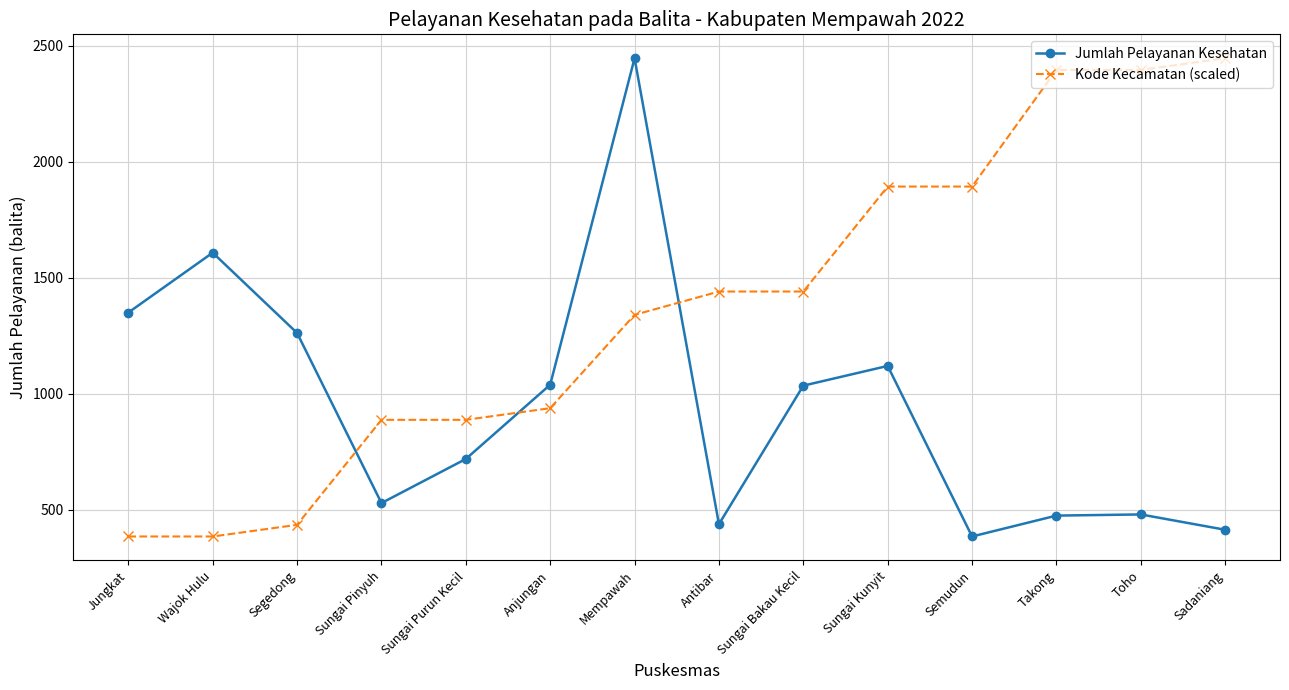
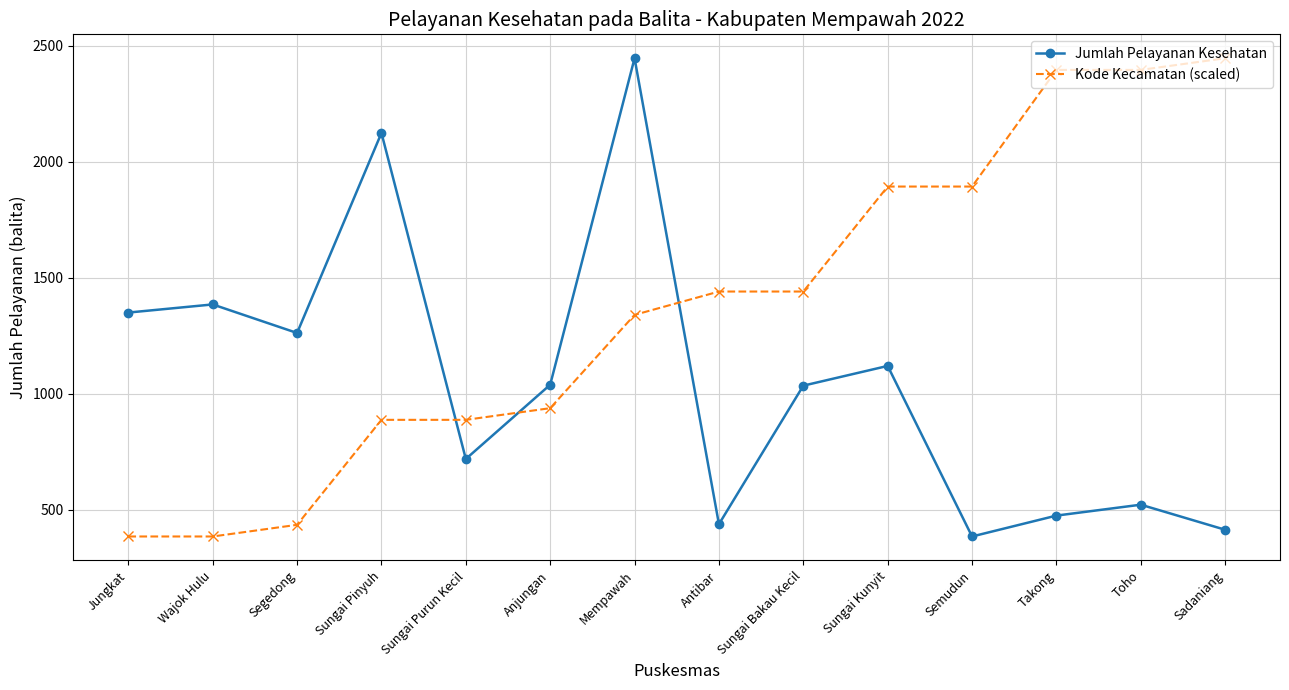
  {
    "Jumlah Pelayanan Kesehatan": {
      "Jungkat": 1350,
-     "Wajok Hulu": 1610,
+     "Wajok Hulu": 1390,
      "Segedong": 1260,
-     "Sungai Pinyuh": 530,
+     "Sungai Pinyuh": 2120,
      "Sungai Purun Kecil": 720,
      "Anjungan": 1040,
      "Mempawah": 2450,
      "Antibar": 440,
      "Sungai Bakau Kecil": 1040,
      "Sungai Kunyit": 1120,
      "Semudun": 390,
      "Takong": 480,
-     "Toho": 480,
+     "Toho": 520,
      "Sadaniang": 410
    },
    "Kode Kecamatan (scaled)": {
      "Jungkat": 390,
      "Wajok Hulu": 390,
      "Segedong": 440,
      "Sungai Pinyuh": 890,
      "Sungai Purun Kecil": 890,
      "Anjungan": 940,
      "Mempawah": 1340,
      "Antibar": 1440,
      "Sungai Bakau Kecil": 1440,
      "Sungai Kunyit": 1890,
      "Semudun": 1890
    }
  }
